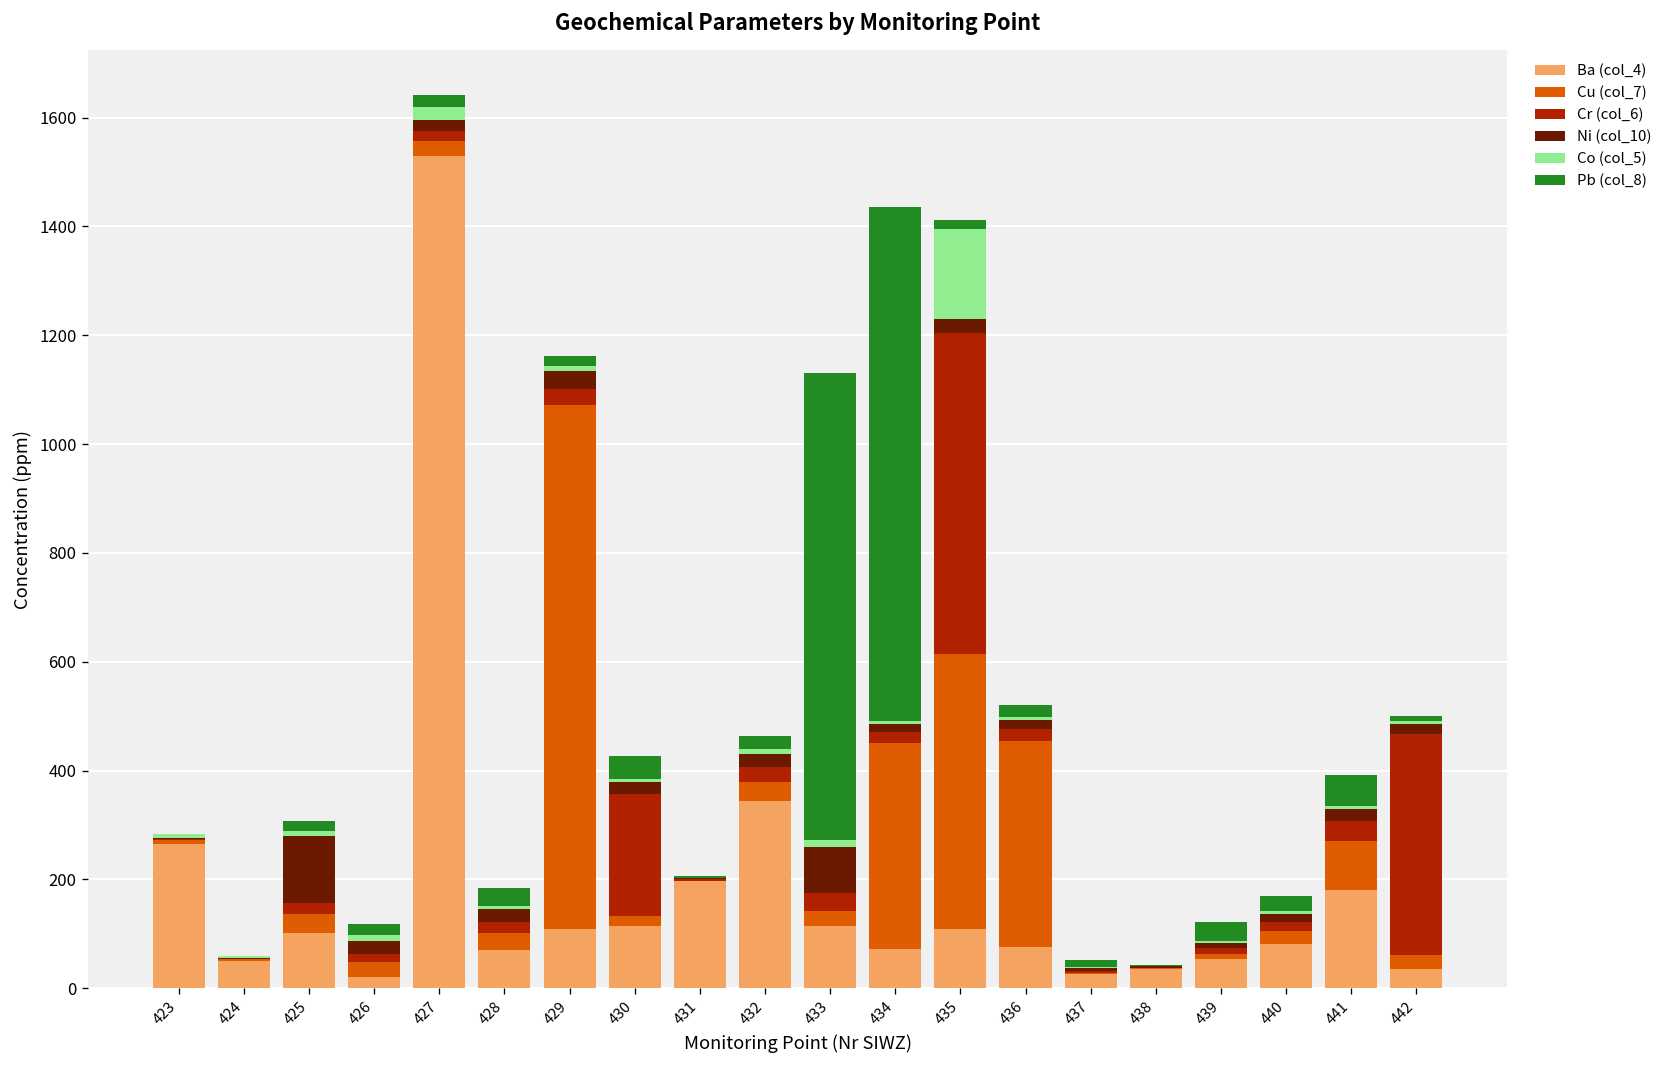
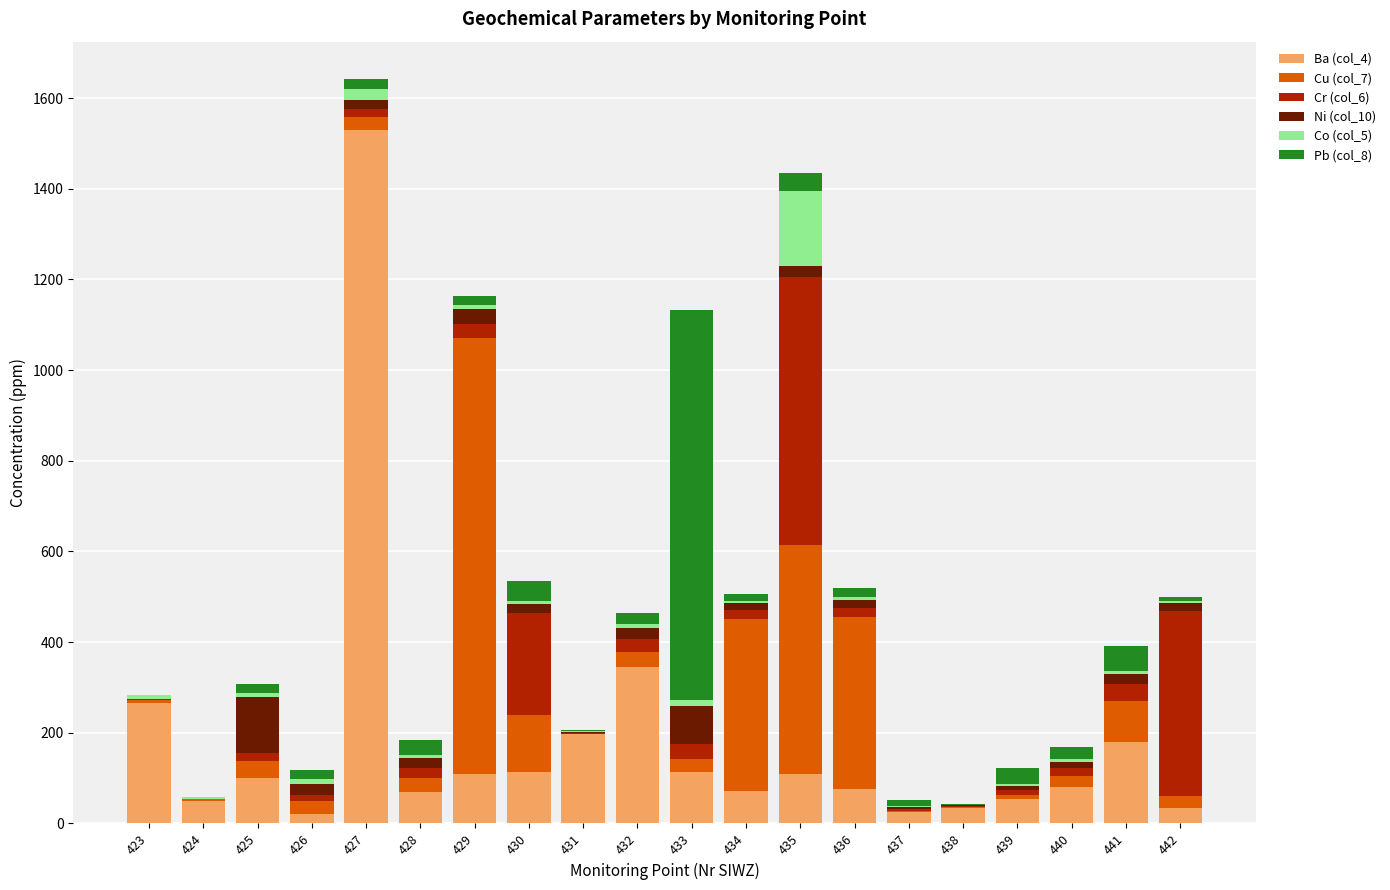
  {
    "Ba (col_4)": {
      "423": 270,
      "424": 50,
      "425": 100,
      "426": 20,
      "427": 1530,
      "428": 70,
      "429": 110,
      "430": 110,
      "431": 200,
      "432": 340,
      "433": 110,
      "434": 70,
      "435": 110,
      "436": 80,
      "437": 30,
      "438": 30,
      "439": 50,
      "440": 80,
      "441": 180,
      "442": 30
    },
    "Cu (col_7)": {
      "423": 10,
      "425": 40,
      "426": 30,
      "427": 30,
      "428": 30,
      "429": 960,
-     "430": 20,
+     "430": 130,
      "432": 40,
      "433": 30,
      "434": 380,
      "435": 500,
      "436": 380,
      "439": 10,
      "440": 20,
      "441": 90,
      "442": 30
    },
    "Cr (col_6)": {
      "425": 20,
      "426": 10,
      "427": 20,
      "428": 20,
      "429": 30,
      "430": 220,
      "432": 30,
      "433": 30,
      "434": 20,
      "435": 590,
      "436": 20,
      "439": 10,
      "440": 20,
      "441": 40,
      "442": 410
    },
    "Ni (col_10)": {
      "425": 120,
      "426": 20,
      "427": 20,
      "428": 20,
      "429": 30,
      "430": 20,
      "432": 20,
      "433": 80,
      "434": 20,
      "435": 20,
      "436": 20,
      "439": 10,
      "440": 10,
      "441": 20,
      "442": 20
    },
    "Co (col_5)": {
      "423": 10,
      "425": 10,
      "426": 10,
      "427": 20,
      "428": 10,
      "429": 10,
      "430": 10,
      "432": 10,
      "433": 10,
      "434": 10,
      "435": 170,
      "436": 10,
      "441": 10,
      "442": 10
    },
    "Pb (col_8)": {
      "425": 20,
      "426": 20,
      "427": 20,
      "428": 30,
      "429": 20,
      "430": 40,
      "432": 20,
      "433": 860,
-     "434": 940,
-     "435": 20,
+     "434": 10,
+     "435": 40,
      "436": 20,
      "437": 10,
      "439": 40,
      "440": 30,
      "441": 60,
      "442": 10
    }
  }
